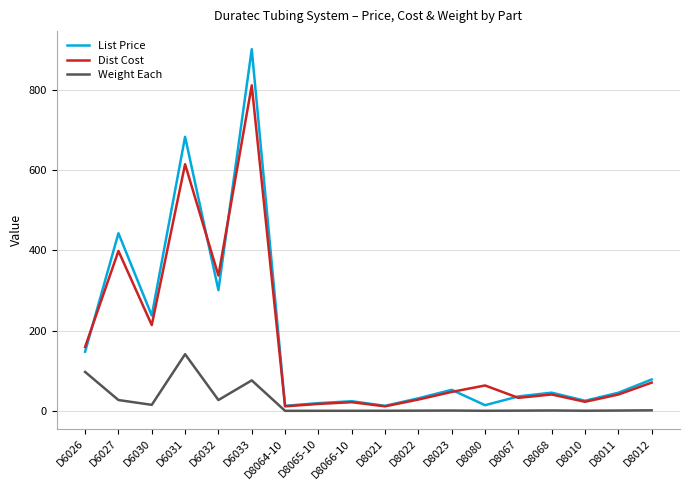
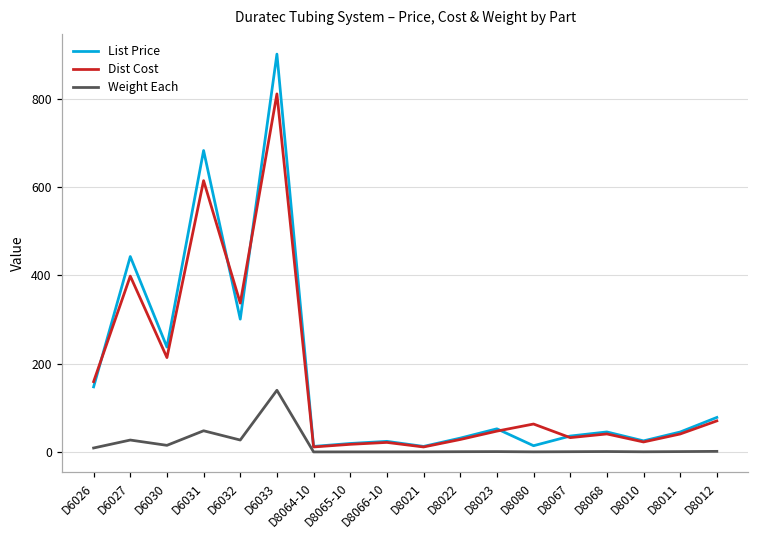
  {
    "List Price": {
      "D6026": 150,
      "D6027": 440,
      "D6030": 240,
      "D6031": 680,
      "D6032": 300,
      "D6033": 900,
      "D8080": 10,
      "D8012": 80
    },
    "Dist Cost": {
      "D6026": 160,
      "D6027": 400,
      "D6030": 210,
      "D6031": 610,
      "D6032": 340,
      "D6033": 810,
      "D8080": 60,
      "D8012": 70
    },
    "Weight Each": {
-     "D6026": 100,
+     "D6026": 10,
      "D6027": 30,
      "D6030": 20,
-     "D6031": 140,
+     "D6031": 50,
      "D6032": 30,
-     "D6033": 80,
+     "D6033": 140,
      "D8064-10": 0,
      "D8065-10": 0,
      "D8066-10": 0,
      "D8021": 0,
      "D8022": 0,
      "D8023": 0,
      "D8080": 0,
      "D8067": 0,
      "D8068": 0,
      "D8010": 0,
      "D8011": 0,
      "D8012": 0
    }
  }
